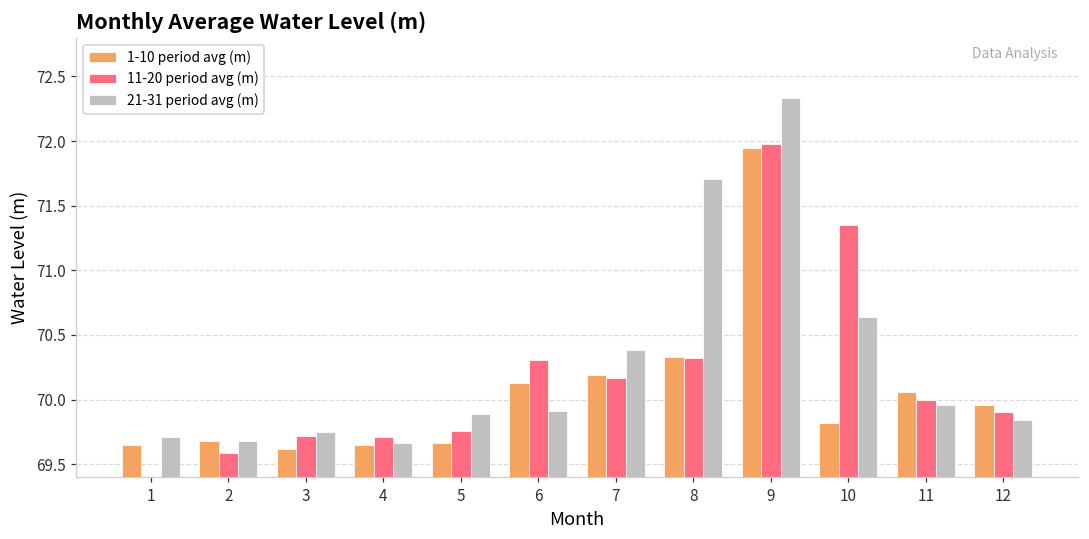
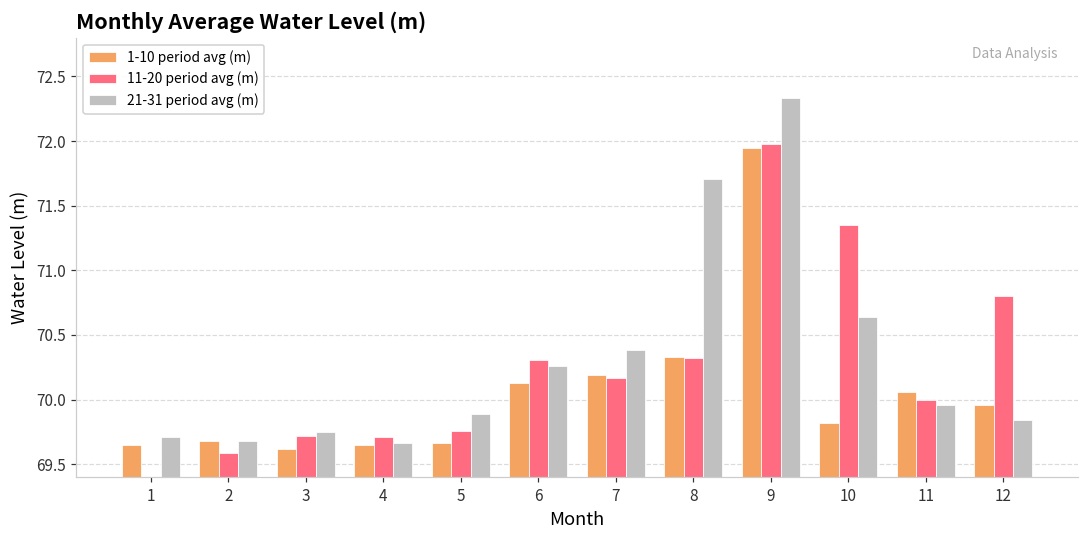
  {
    "1-10 period avg (m)": {
      "1": 69.65,
      "2": 69.68,
      "3": 69.62,
      "4": 69.65,
      "5": 69.66,
      "6": 70.13,
      "7": 70.19,
      "8": 70.33,
      "9": 71.95,
      "10": 69.82,
      "11": 70.06,
      "12": 69.96
    },
    "11-20 period avg (m)": {
      "2": 69.6,
      "3": 69.7,
      "4": 69.7,
      "5": 69.76,
      "6": 70.3,
      "7": 70.17,
      "8": 70.3,
      "9": 72.0,
      "10": 71.35,
      "11": 70.0,
-     "12": 69.9
+     "12": 70.8
    },
    "21-31 period avg (m)": {
      "1": 69.71,
      "2": 69.68,
      "3": 69.75,
      "4": 69.66,
      "5": 69.89,
-     "6": 69.91,
+     "6": 70.26,
      "7": 70.38,
      "8": 71.71,
      "9": 72.33,
      "10": 70.64,
      "11": 69.96,
      "12": 69.84
    }
  }
